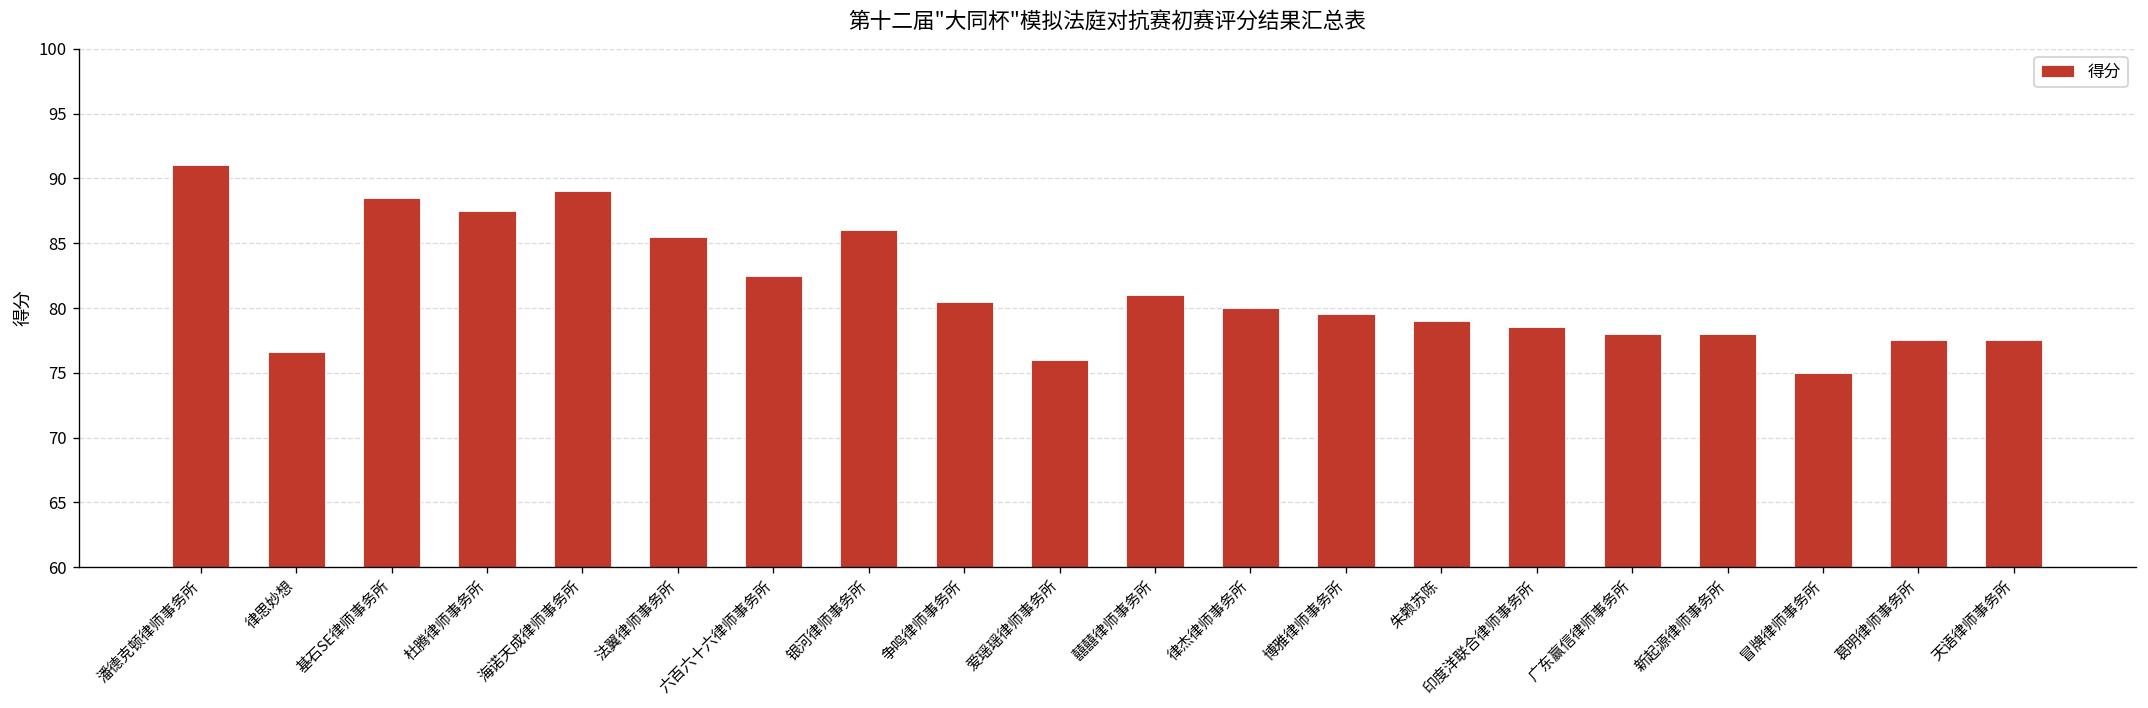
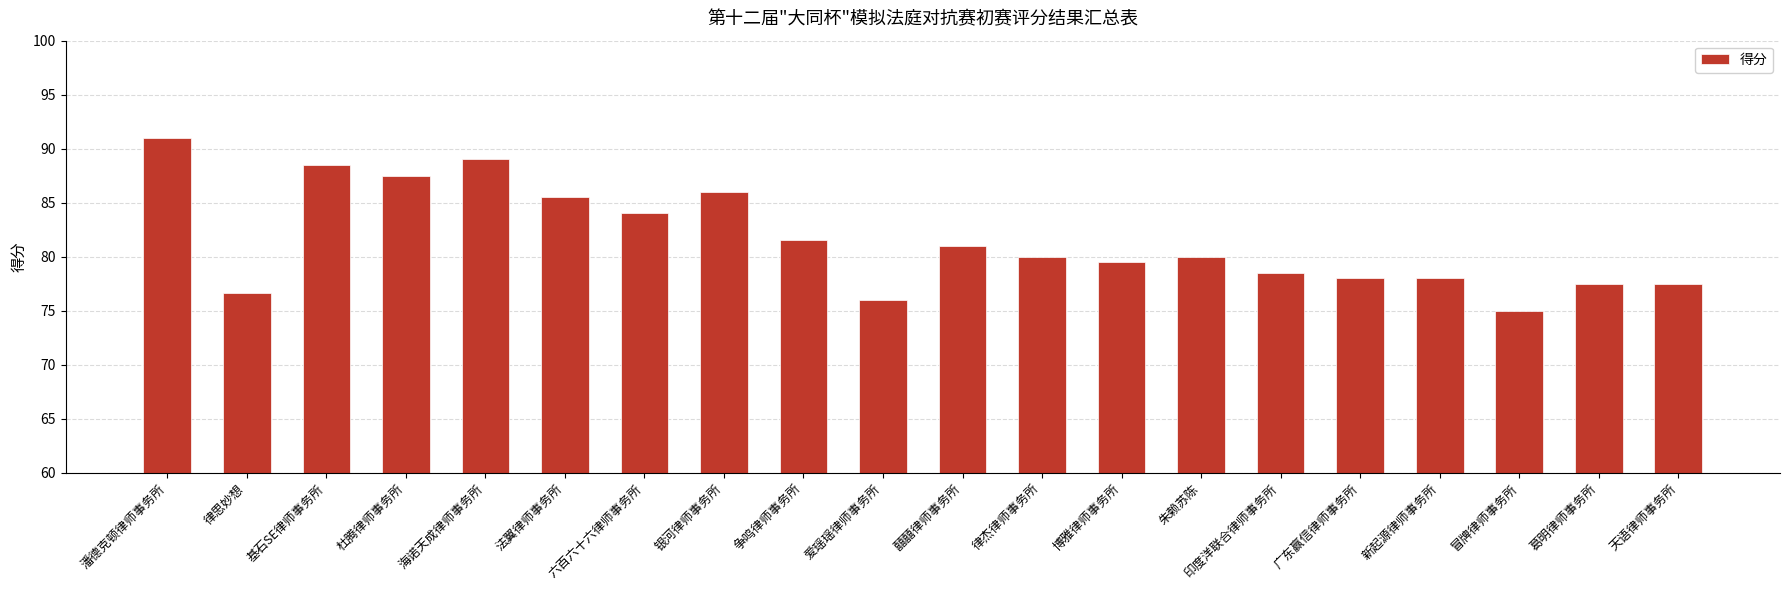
  {
    "潘德克顿律师事务所": 91.0,
    "律思妙想": 76.6,
    "基石SE律师事务所": 88.5,
    "杜腾律师事务所": 87.5,
    "海诺天成律师事务所": 89.0,
    "法翼律师事务所": 85.5,
-   "六百六十六律师事务所": 82.5,
+   "六百六十六律师事务所": 84.0,
    "银河律师事务所": 86.0,
-   "争鸣律师事务所": 80.5,
+   "争鸣律师事务所": 81.5,
    "爱瑶瑶律师事务所": 76.0,
    "囍囍律师事务所": 81.0,
    "律杰律师事务所": 80.0,
    "博雅律师事务所": 79.5,
-   "朱赖苏陈": 79,
+   "朱赖苏陈": 80,
    "印度洋联合律师事务所": 78.5,
    "广东赢信律师事务所": 78.0,
    "新起源律师事务所": 78.0,
    "冒牌律师事务所": 75.0,
    "葛明律师事务所": 77.5,
    "天语律师事务所": 77.5
  }
